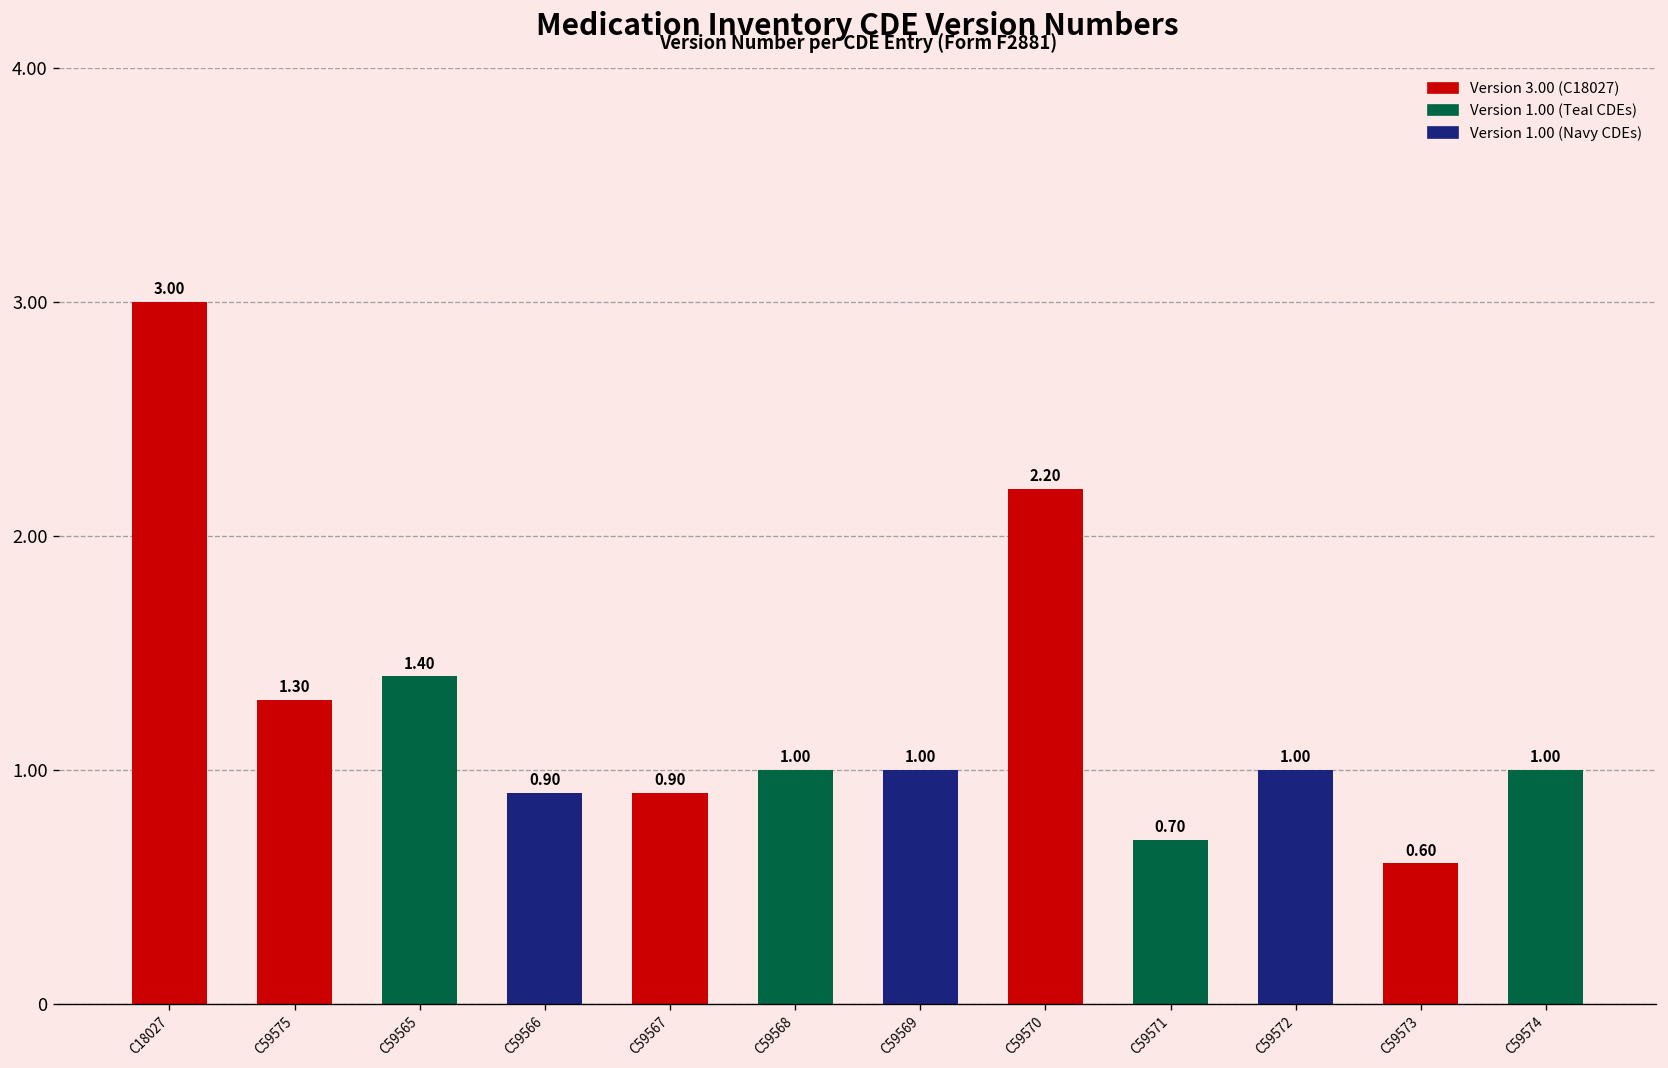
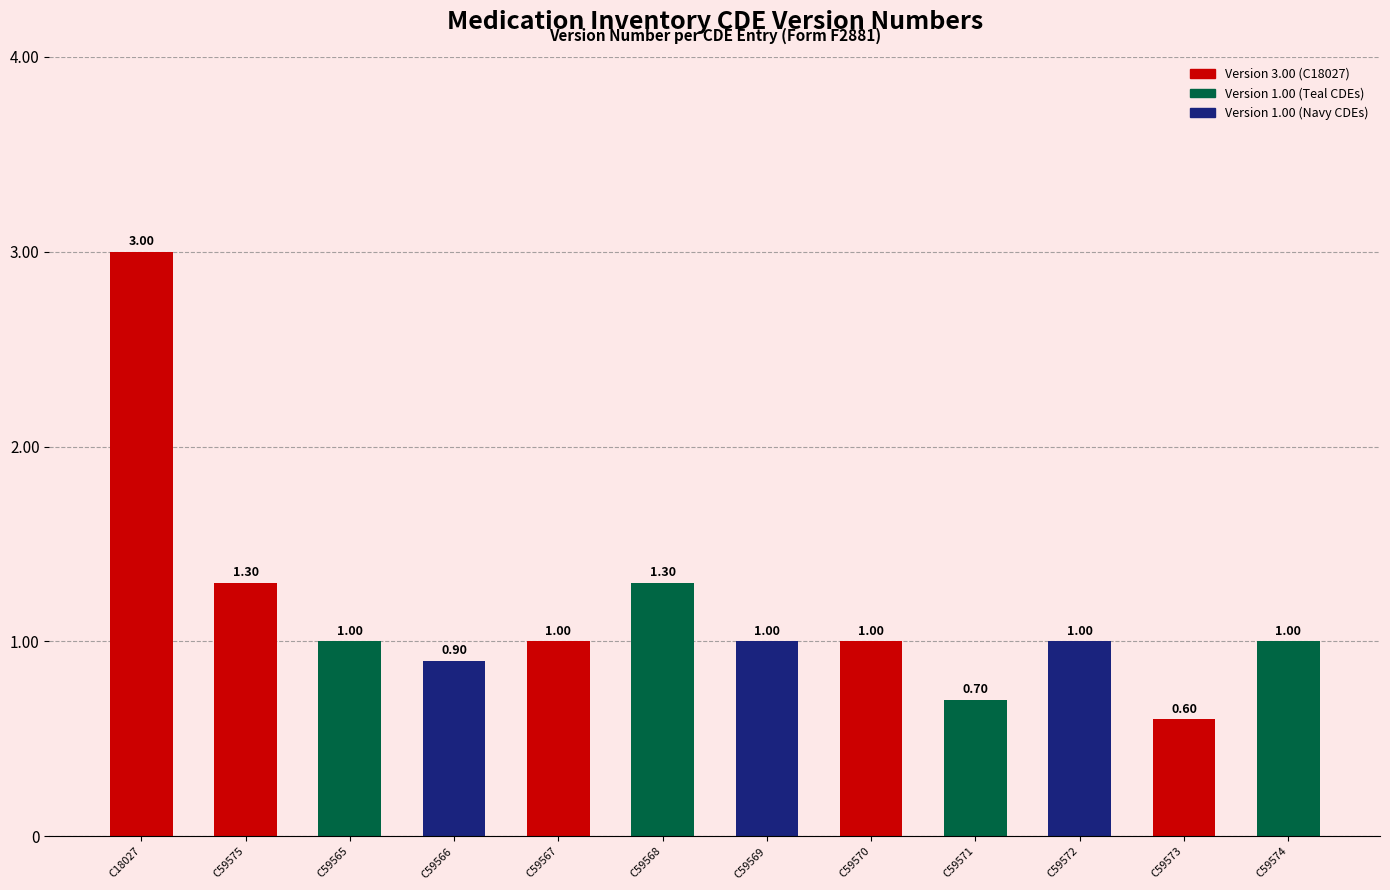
  {
    "C18027": 3.00,
    "C59575": 1.30,
-   "C59565": 1.40,
+   "C59565": 1.00,
    "C59566": 0.90,
-   "C59567": 0.90,
-   "C59568": 1.00,
+   "C59567": 1.00,
+   "C59568": 1.30,
    "C59569": 1.00,
-   "C59570": 2.20,
+   "C59570": 1.00,
    "C59571": 0.70,
    "C59572": 1.00,
    "C59573": 0.60,
    "C59574": 1.00
  }
